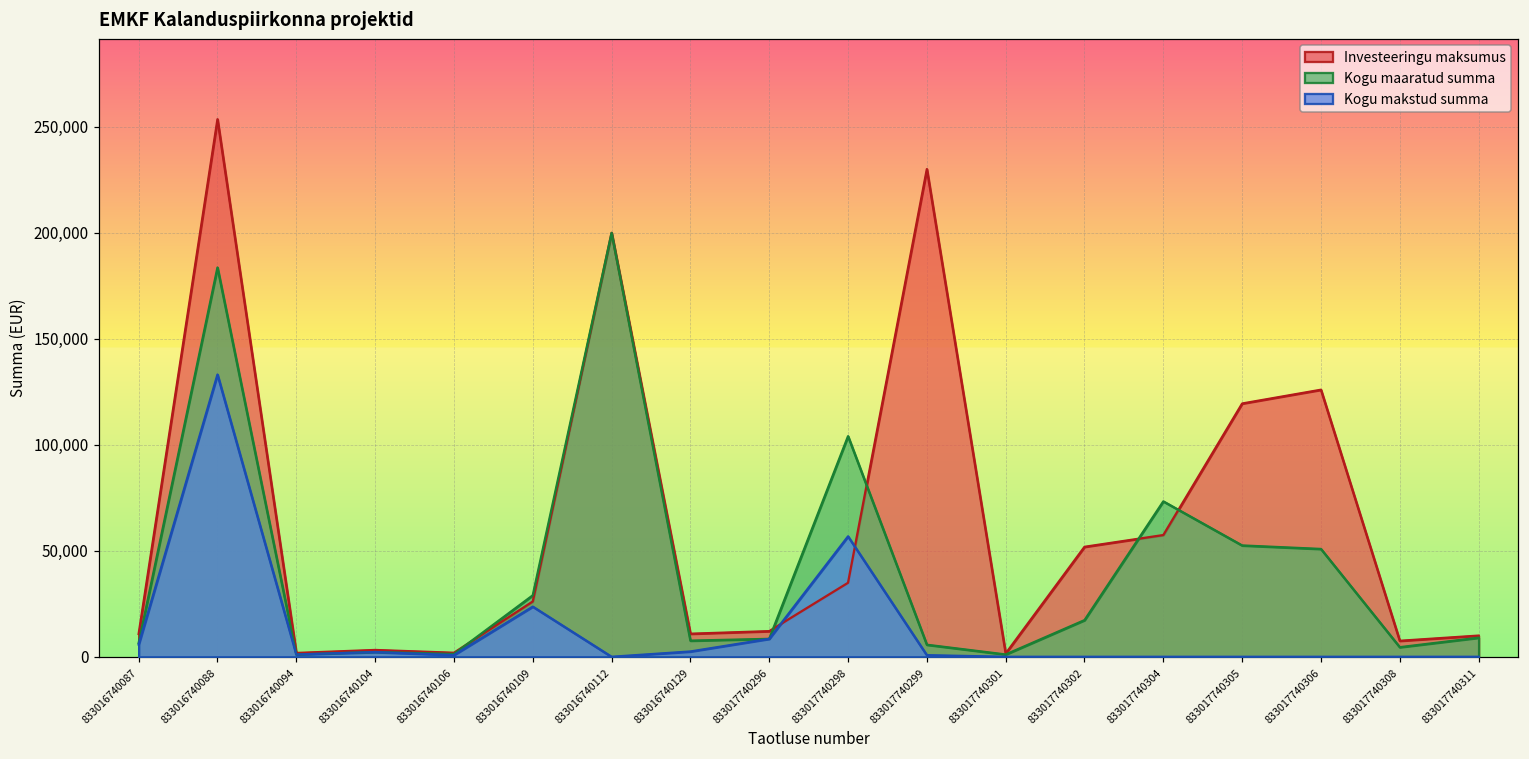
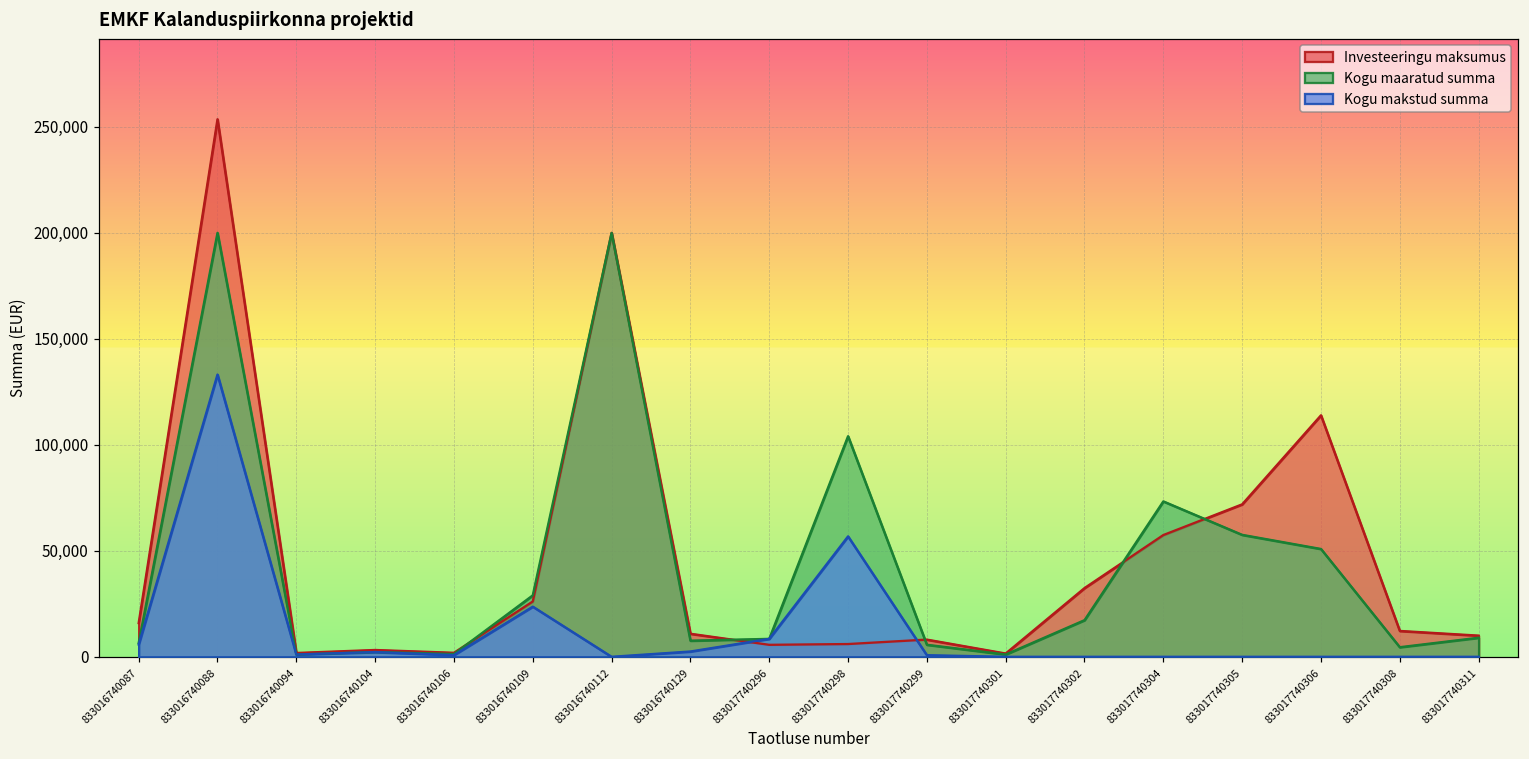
  {
    "Investeeringu maksumus": {
-     "833016740087": "11,000",
+     "833016740087": "16,000",
      "833016740088": "254,000",
      "833016740109": "26,000",
      "833016740129": "11,000",
-     "833017740296": "12,000",
-     "833017740298": "35,000",
-     "833017740299": "230,000",
-     "833017740302": "52,000",
+     "833017740296": "6,000",
+     "833017740298": "6,000",
+     "833017740299": "8,000",
+     "833017740302": "32,000",
      "833017740304": "57,000",
-     "833017740305": "119,000",
-     "833017740306": "126,000",
-     "833017740308": "8,000"
+     "833017740305": "72,000",
+     "833017740306": "114,000",
+     "833017740308": "12,000"
    },
    "Kogu maaratud summa": {
-     "833016740088": "184,000",
+     "833016740088": "200,000",
      "833016740109": "29,000",
      "833016740129": "8,000",
      "833017740298": "104,000",
      "833017740299": "6,000",
      "833017740302": "17,000",
      "833017740304": "73,000",
-     "833017740305": "53,000",
+     "833017740305": "58,000",
      "833017740306": "51,000",
      "833017740308": "5,000"
    },
    "Kogu makstud summa": {
      "833016740088": "133,000",
      "833016740109": "24,000",
      "833016740112": "0",
      "833016740129": "2,000",
      "833017740298": "57,000",
      "833017740299": "1,000",
      "833017740302": "0",
      "833017740304": "0",
      "833017740305": "0",
      "833017740306": "0",
      "833017740308": "0",
      "833017740311": "0"
    }
  }
